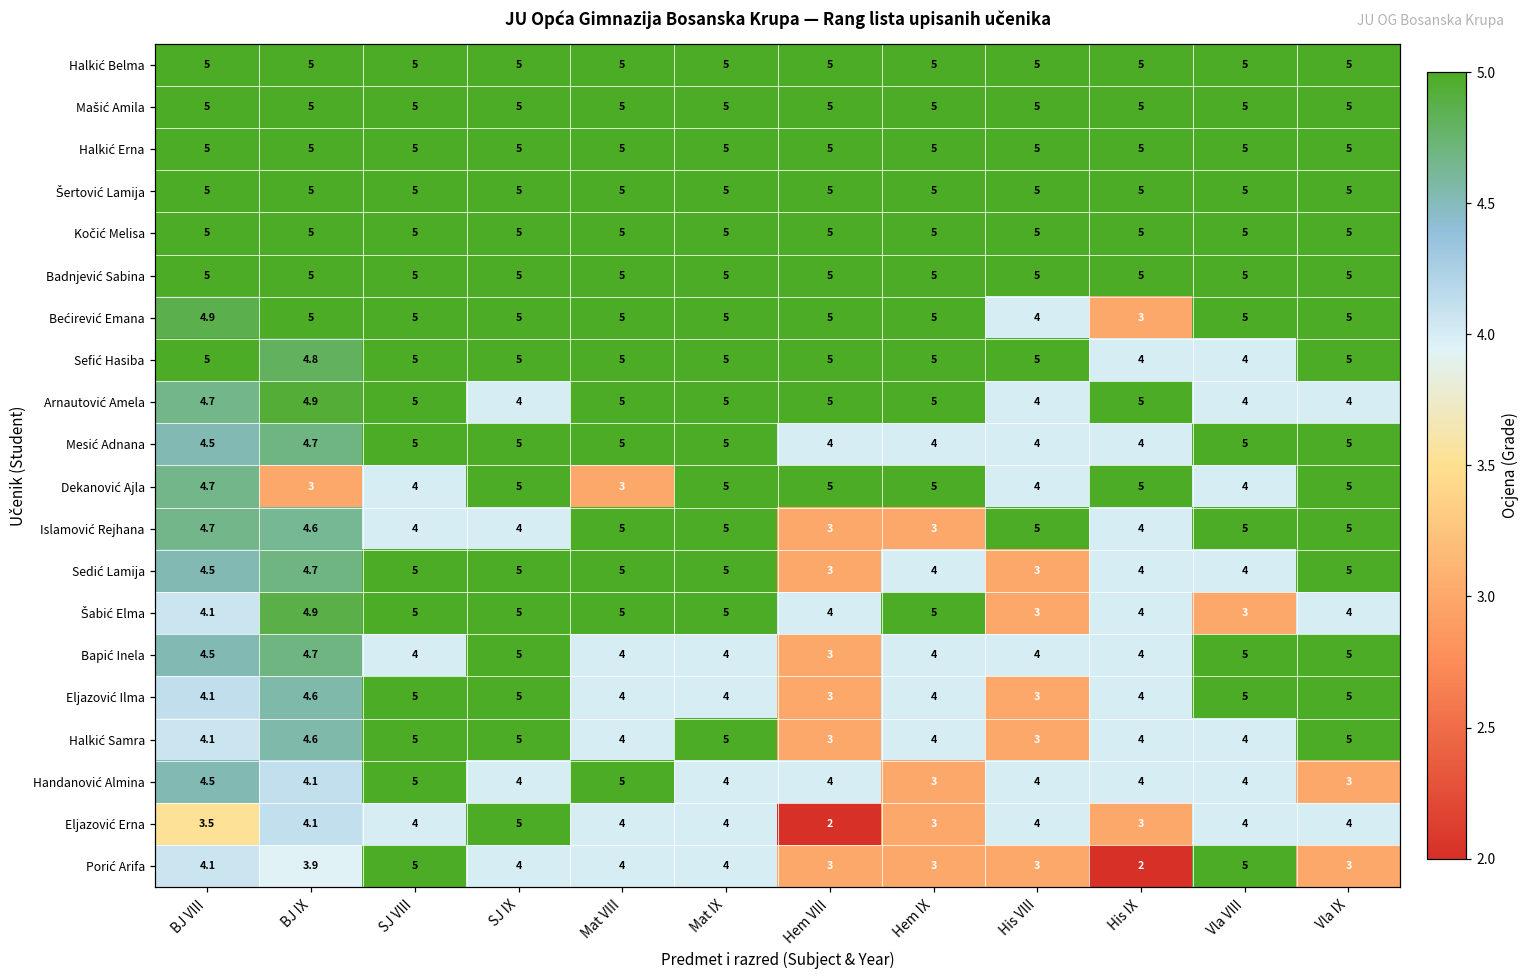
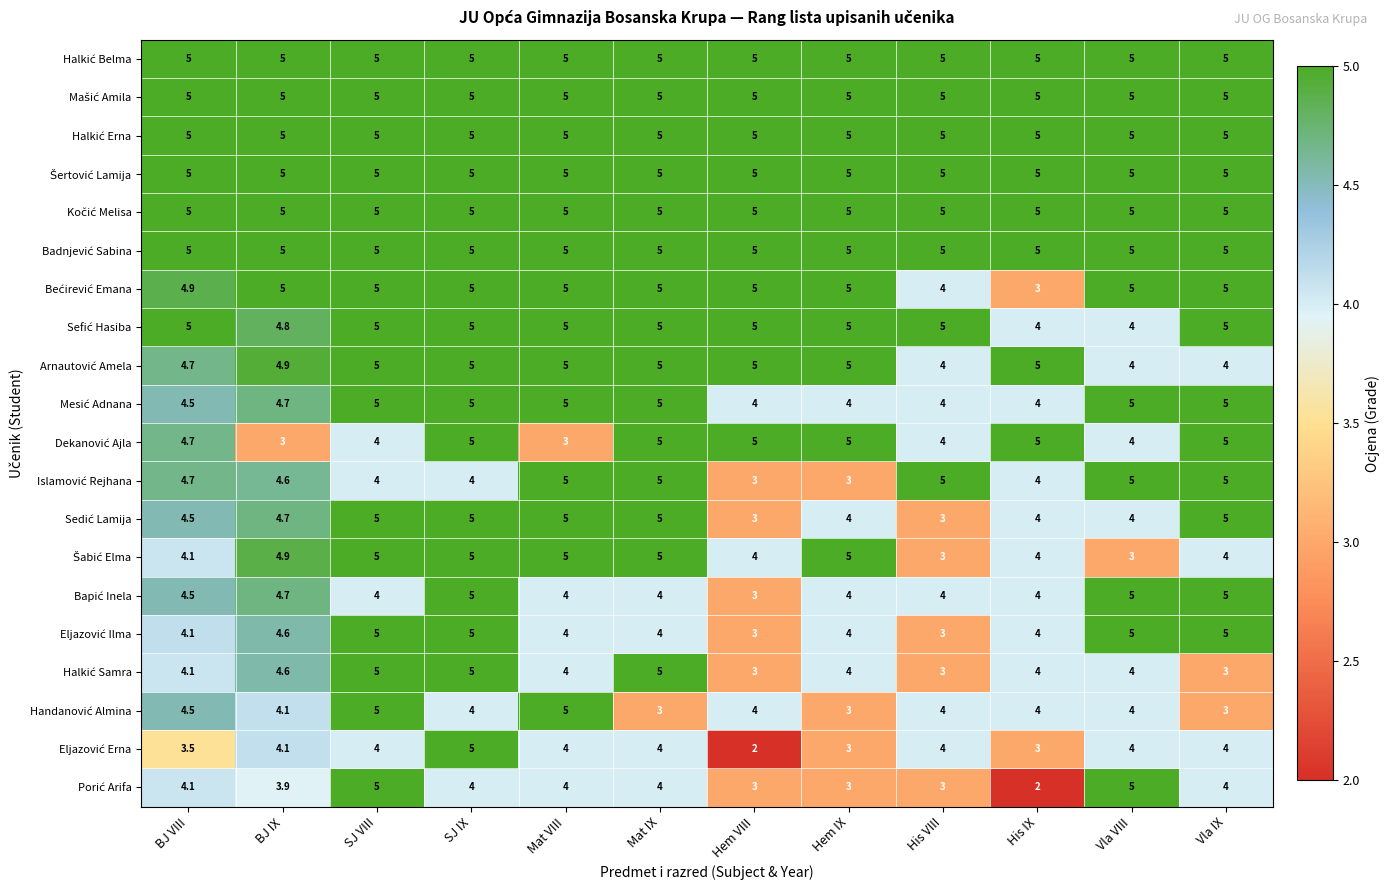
  {
    "Arnautović Amela": {
      "BJ VIII": 4.7,
      "BJ IX": 4.9,
      "SJ VIII": 5,
-     "SJ IX": 4,
+     "SJ IX": 5,
      "Mat VIII": 5,
      "Mat IX": 5,
      "Hem VIII": 5,
      "Hem IX": 5,
      "His VIII": 4,
      "His IX": 5,
      "Vla VIII": 4,
      "Vla IX": 4
    },
    "Halkić Samra": {
      "BJ VIII": 4.1,
      "BJ IX": 4.6,
      "SJ VIII": 5,
      "SJ IX": 5,
      "Mat VIII": 4,
      "Mat IX": 5,
      "Hem VIII": 3,
      "Hem IX": 4,
      "His VIII": 3,
      "His IX": 4,
      "Vla VIII": 4,
-     "Vla IX": 5
+     "Vla IX": 3
    },
    "Handanović Almina": {
      "BJ VIII": 4.5,
      "BJ IX": 4.1,
      "SJ VIII": 5,
      "SJ IX": 4,
      "Mat VIII": 5,
-     "Mat IX": 4,
+     "Mat IX": 3,
      "Hem VIII": 4,
      "Hem IX": 3,
      "His VIII": 4,
      "His IX": 4,
      "Vla VIII": 4,
      "Vla IX": 3
    },
    "Porić Arifa": {
      "BJ VIII": 4.1,
      "BJ IX": 3.9,
      "SJ VIII": 5,
      "SJ IX": 4,
      "Mat VIII": 4,
      "Mat IX": 4,
      "Hem VIII": 3,
      "Hem IX": 3,
      "His VIII": 3,
      "His IX": 2,
      "Vla VIII": 5,
-     "Vla IX": 3
+     "Vla IX": 4
    }
  }
